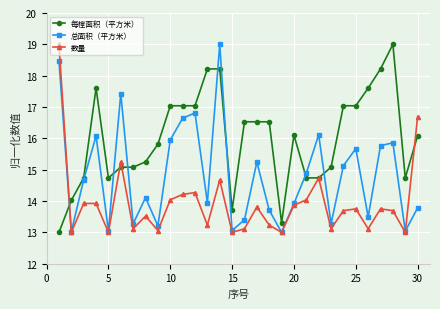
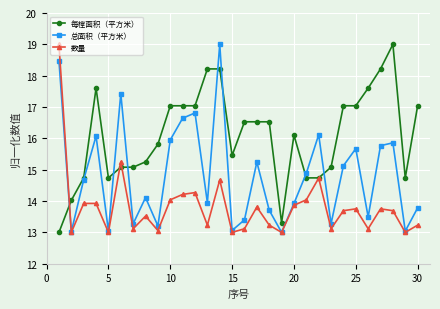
  {
    "每樘面积（平方米）": {
      "5": 14.7,
      "10": 17.0,
-     "15": 13.7,
+     "15": 15.5,
      "20": 16.1,
      "25": 17.0,
-     "30": 16.1
+     "30": 17.0
    },
    "总面积（平方米）": {
      "10": 15.9,
      "25": 15.7,
      "30": 13.8
    },
    "数量": {
      "10": 14.0,
      "25": 13.8,
-     "30": 16.7
+     "30": 13.2
    }
  }
